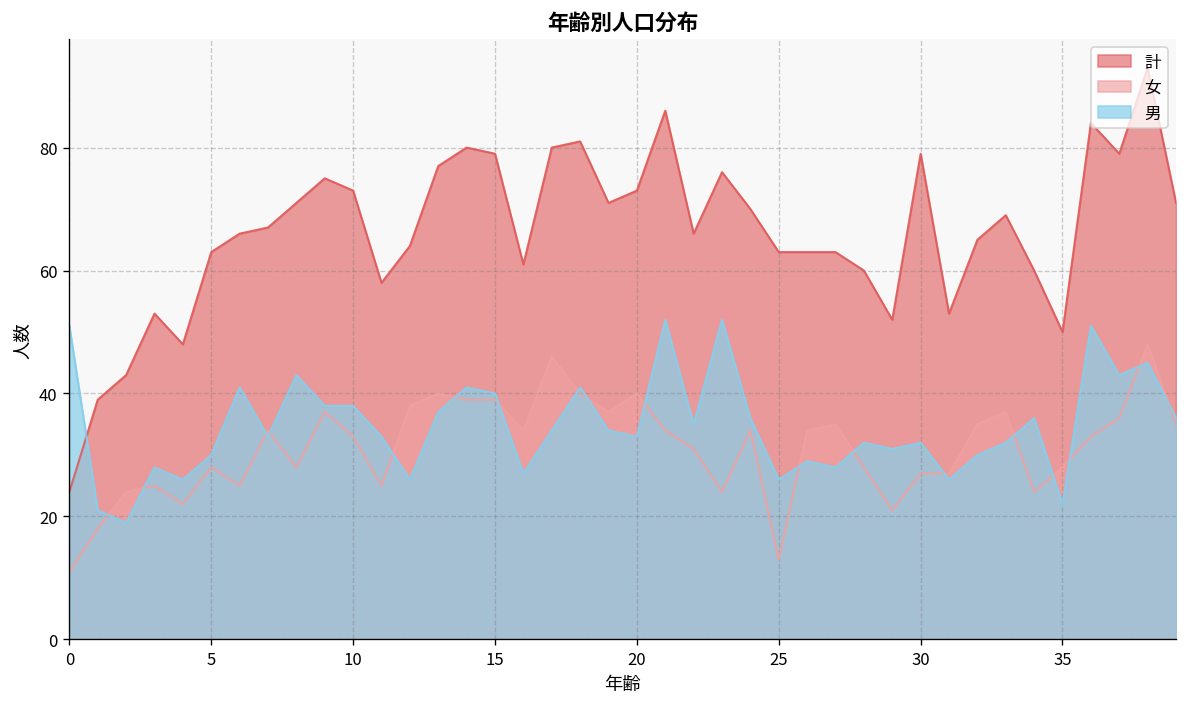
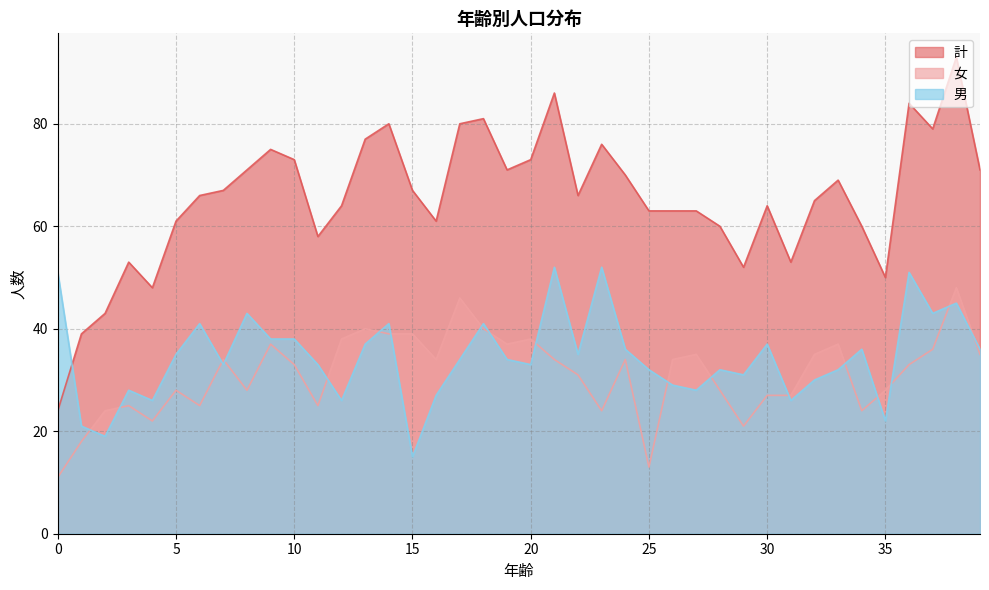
  {
    "計": {
      "0": 24,
-     "5": 63,
+     "5": 61,
      "10": 73,
-     "15": 79,
+     "15": 67,
      "20": 73,
      "25": 63,
-     "30": 79,
+     "30": 64,
      "35": 50
    },
    "女": {
      "0": 11,
      "5": 28,
      "10": 33,
      "15": 39,
-     "20": 40,
+     "20": 38,
      "25": 13,
      "30": 27,
      "35": 28
    },
    "男": {
      "0": 51,
-     "5": 30,
+     "5": 35,
      "10": 38,
-     "15": 40,
+     "15": 15,
      "20": 33,
-     "25": 26,
-     "30": 32,
+     "25": 32,
+     "30": 37,
      "35": 22
    }
  }
